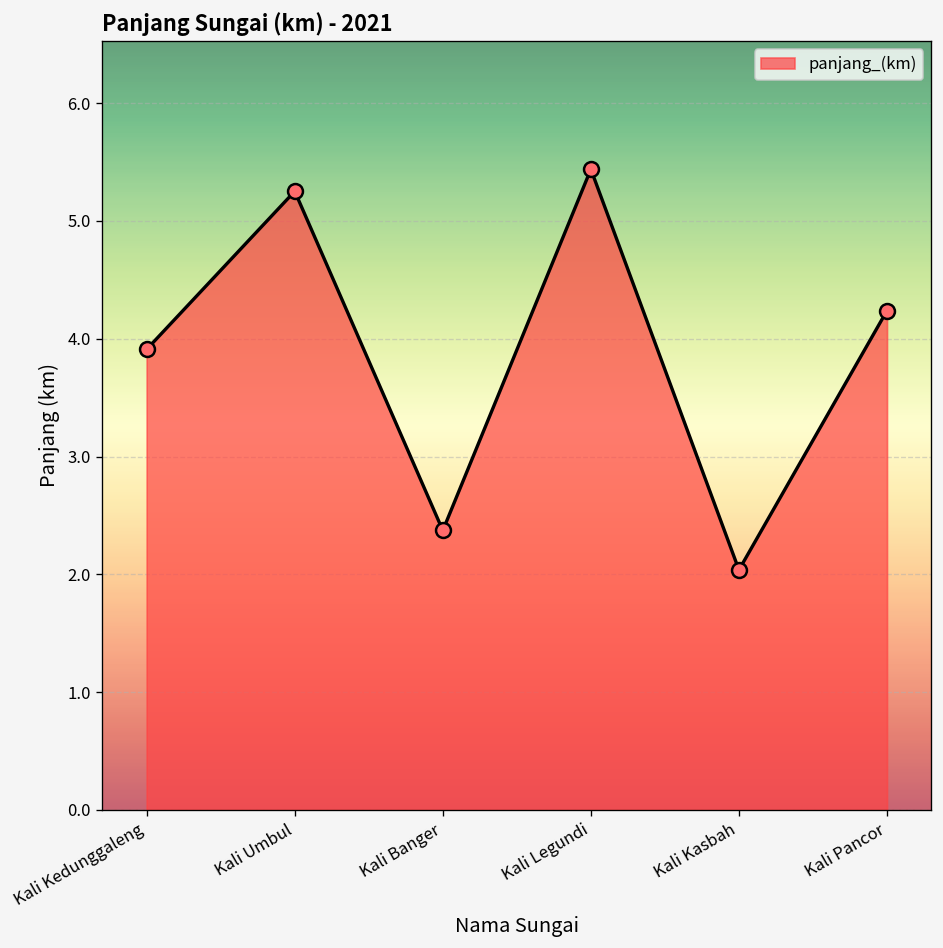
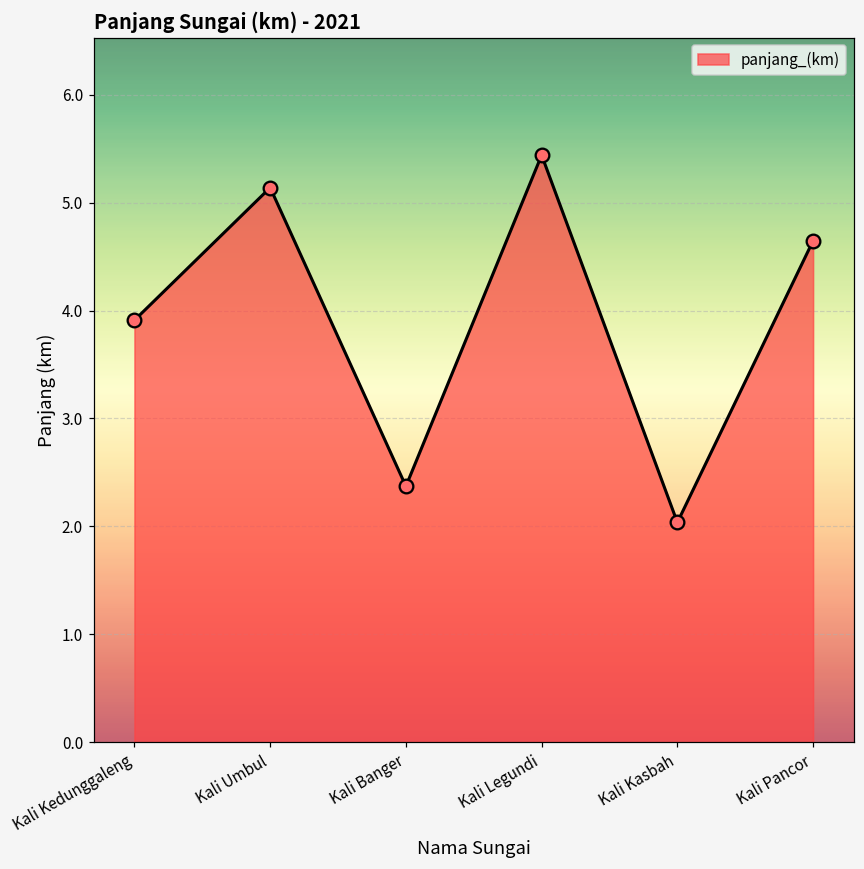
  {
    "Kali Kedunggaleng": 3.9,
-   "Kali Umbul": 5.3,
+   "Kali Umbul": 5.1,
    "Kali Banger": 2.4,
    "Kali Legundi": 5.4,
    "Kali Kasbah": 2.0,
-   "Kali Pancor": 4.2
+   "Kali Pancor": 4.6
  }
